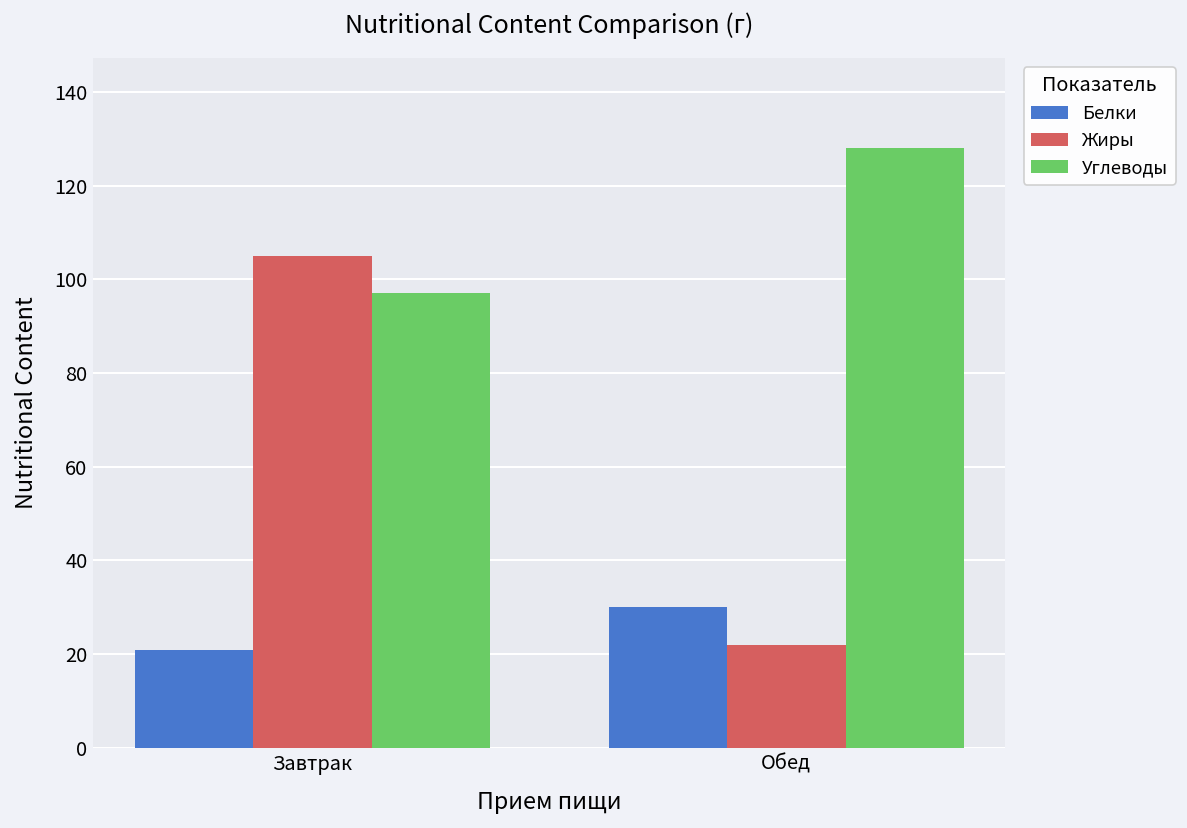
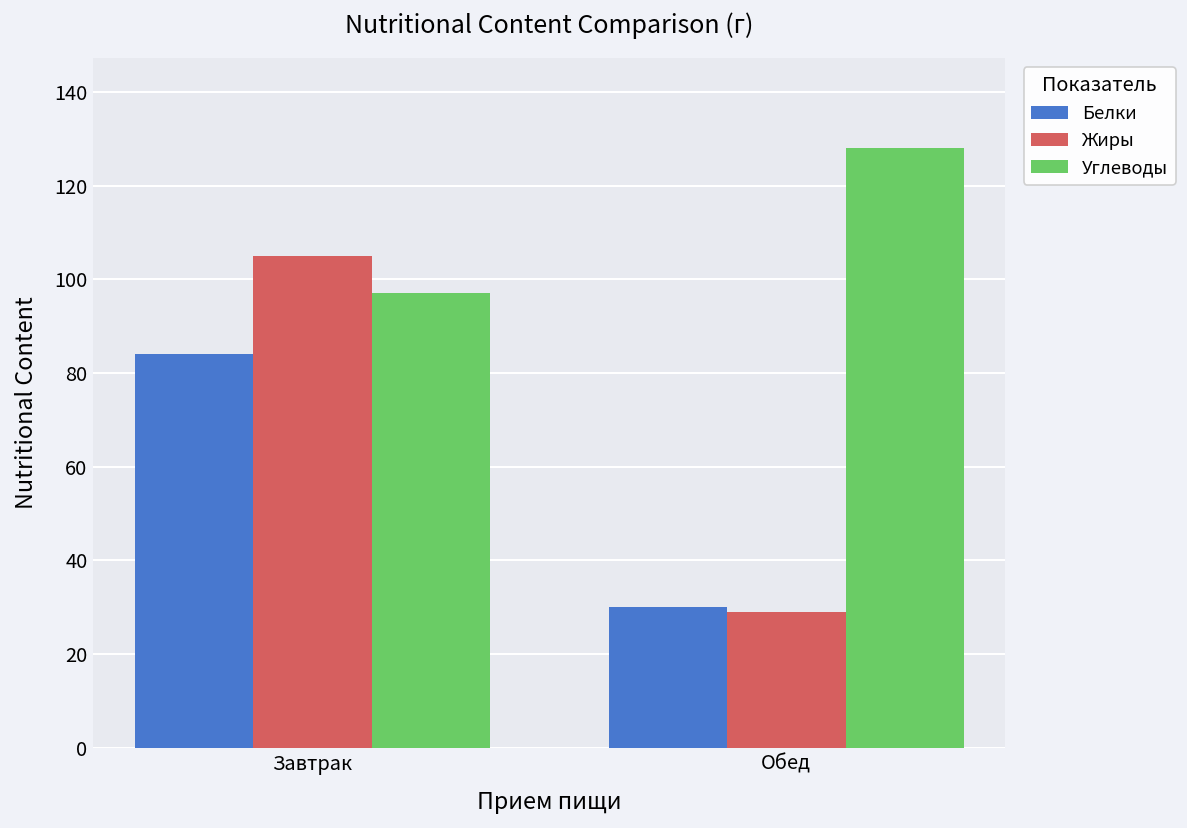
  {
    "Белки": {
-     "Завтрак": 21,
+     "Завтрак": 84,
      "Обед": 30
    },
    "Жиры": {
      "Завтрак": 105,
-     "Обед": 22
+     "Обед": 29
    },
    "Углеводы": {
      "Завтрак": 97,
      "Обед": 128
    }
  }
